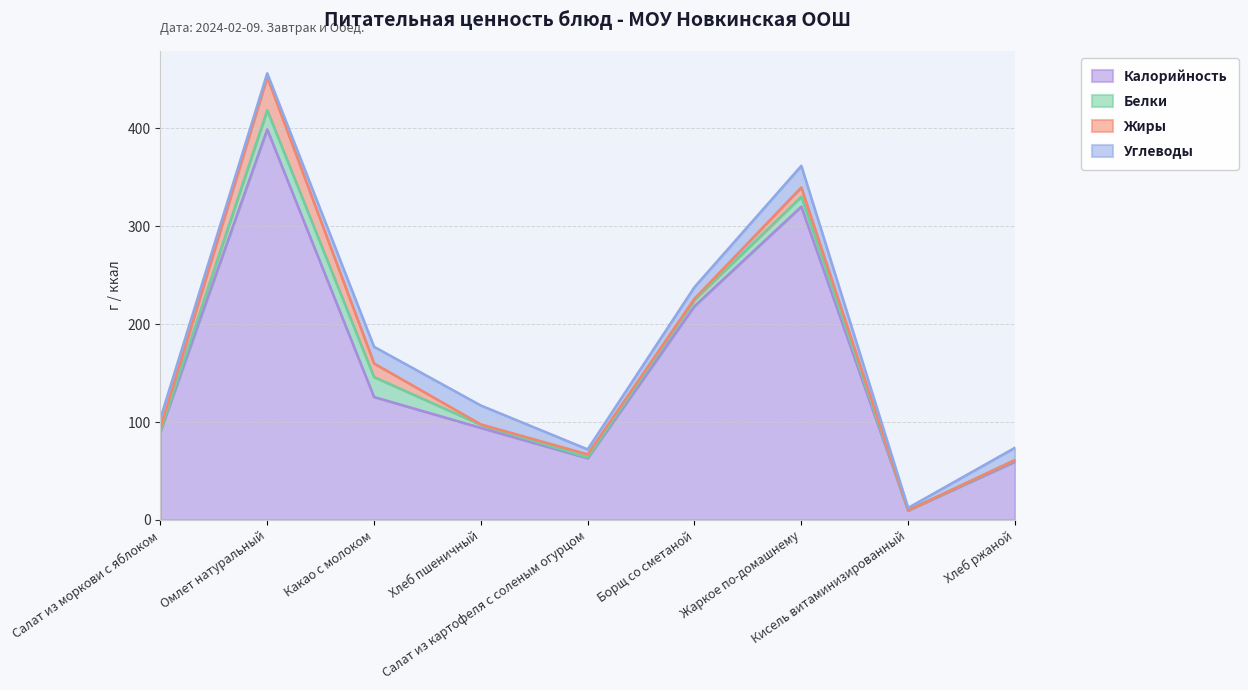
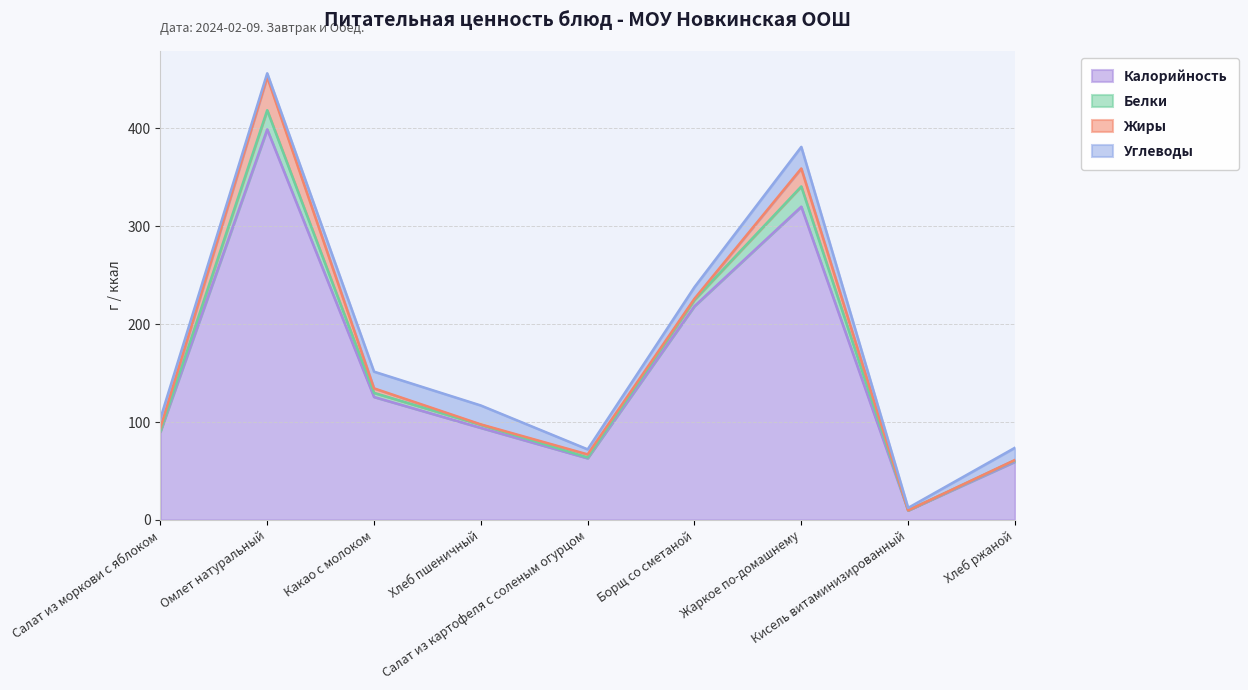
  {
    "Белки": {
      "Омлет натуральный": 20,
-     "Какао с молоком": 20,
-     "Жаркое по-домашнему": 10
+     "Какао с молоком": 0,
+     "Жаркое по-домашнему": 20
    },
    "Жиры": {
      "Салат из моркови с яблоком": 0,
      "Омлет натуральный": 30,
-     "Какао с молоком": 10,
+     "Какао с молоком": 0,
      "Салат из картофеля с соленым огурцом": 0,
-     "Жаркое по-домашнему": 10
+     "Жаркое по-домашнему": 20
    }
  }
